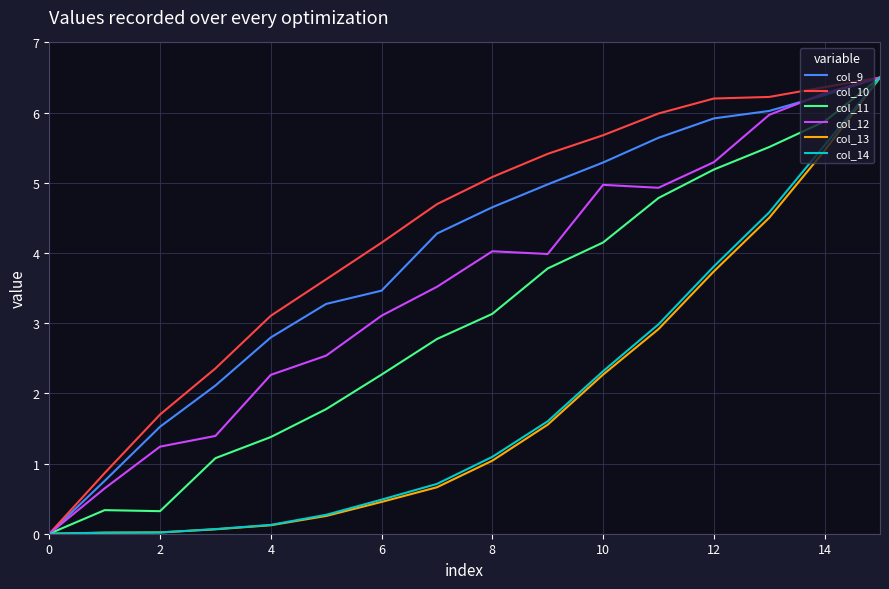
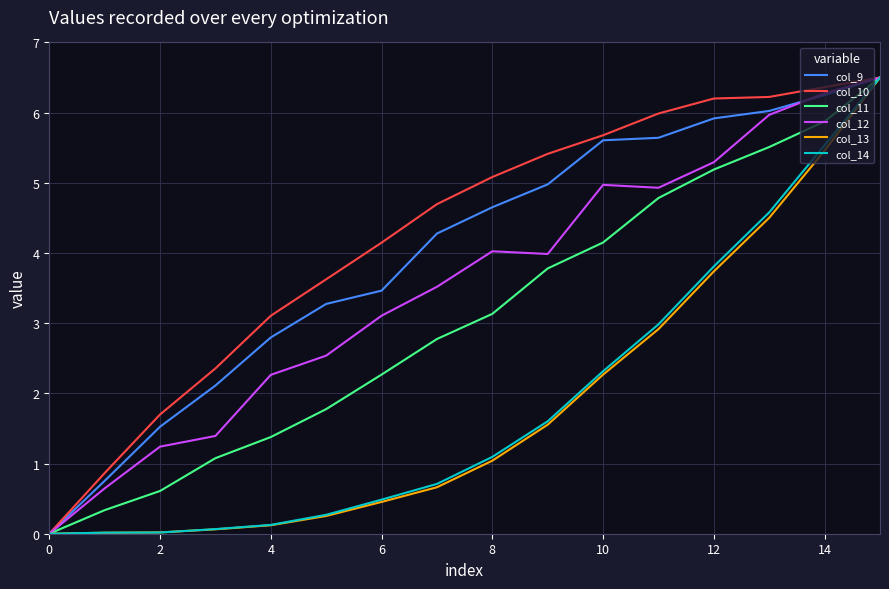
  {
    "col_9": {
      "2": 1.5,
      "4": 2.8,
      "6": 3.5,
      "8": 4.7,
-     "10": 5.3,
+     "10": 5.6,
      "12": 5.9
    },
    "col_10": {
      "2": 1.7,
      "4": 3.1,
      "6": 4.1,
      "8": 5.1,
      "10": 5.7,
      "12": 6.2
    },
    "col_11": {
-     "2": 0.3,
+     "2": 0.6,
      "4": 1.4,
      "6": 2.3,
      "8": 3.1,
      "10": 4.1,
      "12": 5.2
    },
    "col_12": {
      "2": 1.2,
      "4": 2.3,
      "6": 3.1,
      "8": 4.0,
      "10": 5.0,
      "12": 5.3
    },
    "col_13": {
      "8": 1.0,
      "10": 2.3,
      "12": 3.7
    },
    "col_14": {
      "8": 1.1,
      "10": 2.3,
      "12": 3.8
    }
  }
